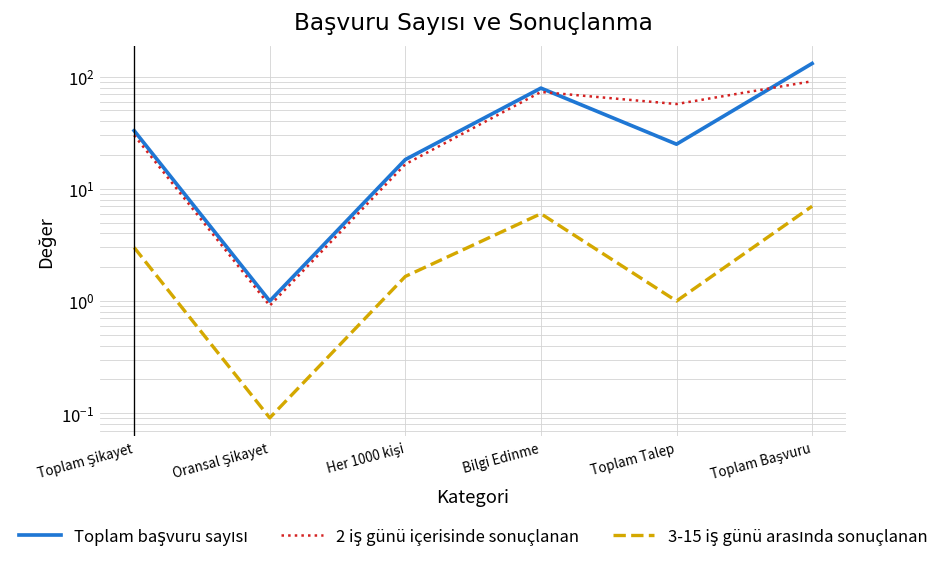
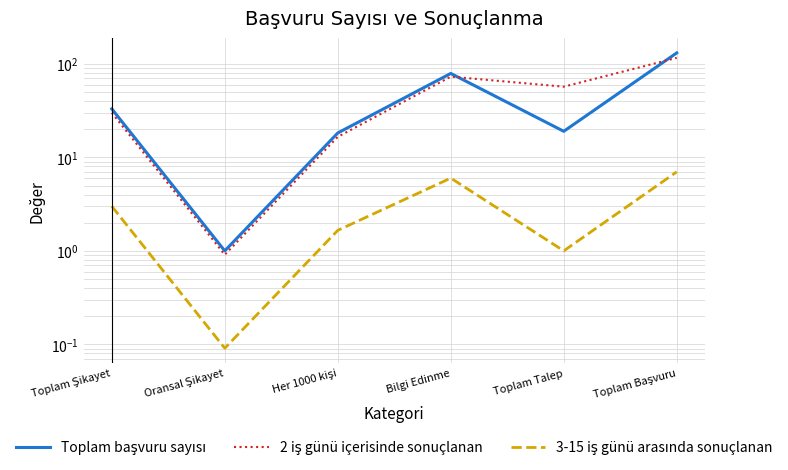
  {
    "Toplam başvuru sayısı": {
      "Toplam Şikayet": 33,
      "Oransal Şikayet": 1,
      "Her 1000 kişi": 18,
      "Bilgi Edinme": 80,
-     "Toplam Talep": 25,
+     "Toplam Talep": 19,
      "Toplam Başvuru": 130
    },
    "2 iş günü içerisinde sonuçlanan": {
      "Toplam Şikayet": 30,
      "Oransal Şikayet": 0.9,
      "Her 1000 kişi": 17,
      "Bilgi Edinme": 70,
      "Toplam Talep": 60,
-     "Toplam Başvuru": 90
+     "Toplam Başvuru": 120
    },
    "3-15 iş günü arasında sonuçlanan": {
      "Toplam Şikayet": 3,
      "Oransal Şikayet": 0.09,
      "Her 1000 kişi": 1.7,
      "Bilgi Edinme": 6,
      "Toplam Talep": 1,
      "Toplam Başvuru": 7
    }
  }
